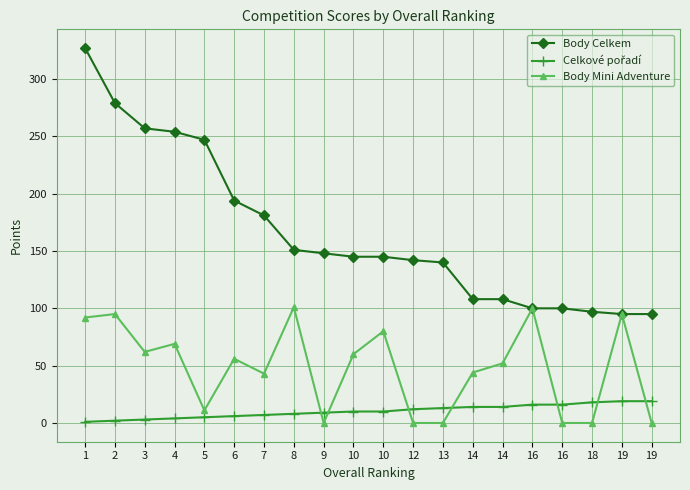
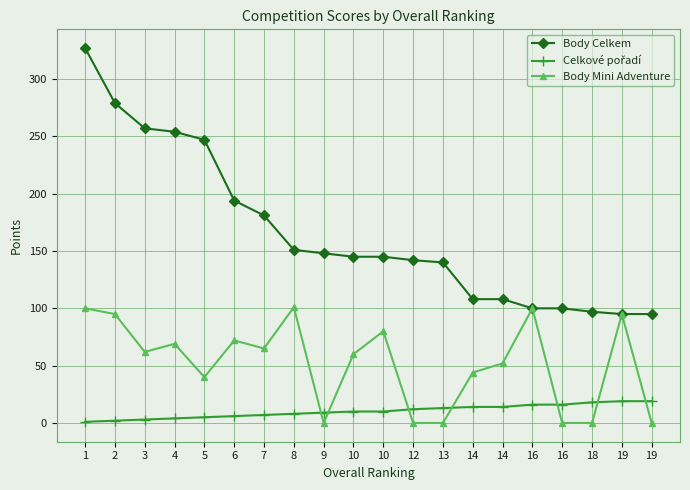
  {
    "Body Mini Adventure": {
-     "1": 92,
+     "1": 100,
      "2": 95,
      "3": 62,
      "4": 69,
-     "5": 11,
-     "6": 56,
-     "7": 43,
+     "5": 40,
+     "6": 72,
+     "7": 65,
      "8": 101,
      "9": 0,
      "12": 0,
      "13": 0,
      "18": 0
    }
  }
